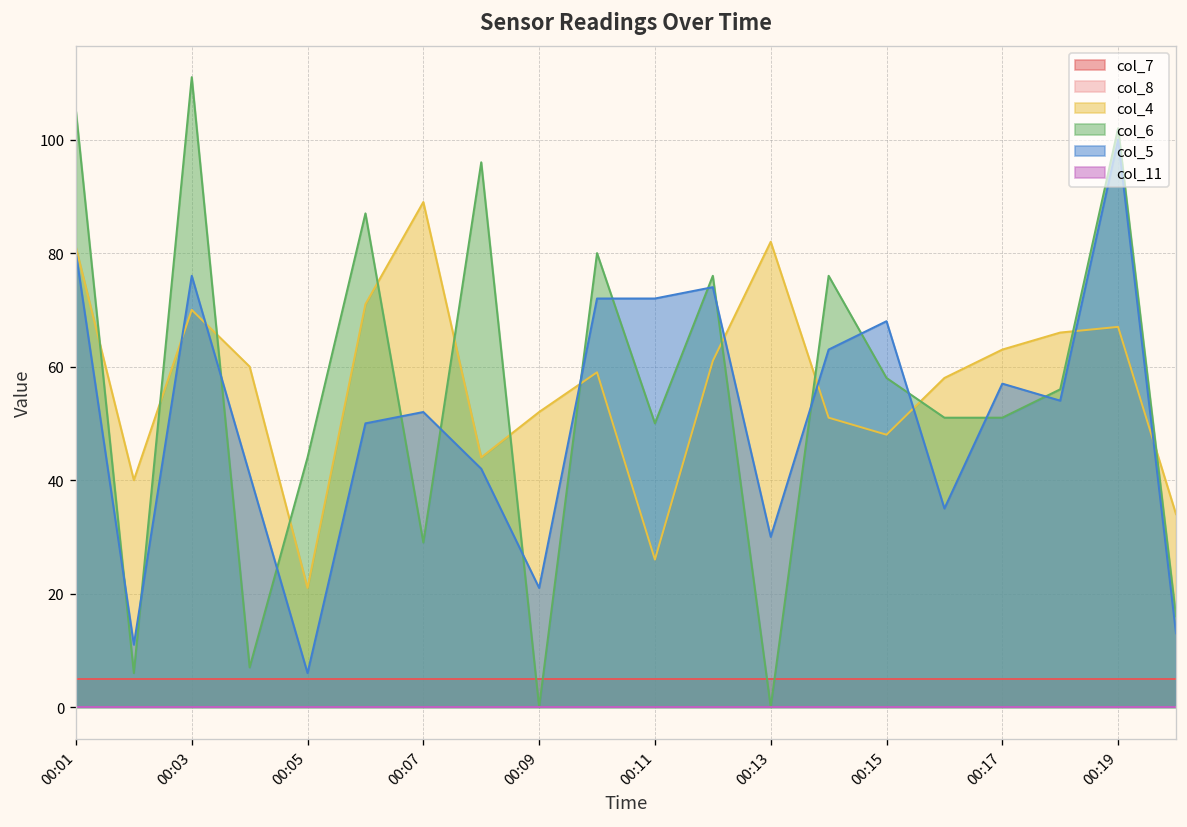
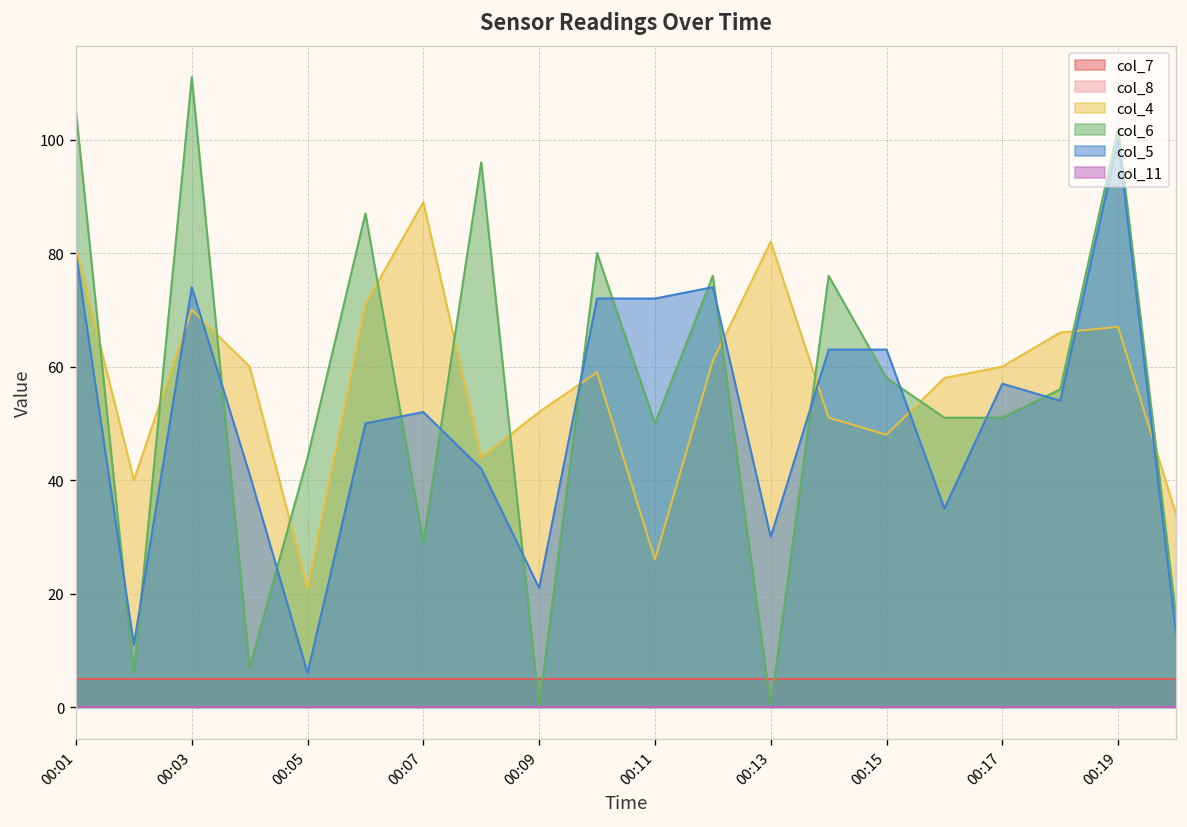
  {
    "col_7": {
      "00:01": 5,
      "00:03": 5,
      "00:05": 5,
      "00:07": 5,
      "00:09": 5,
      "00:11": 5,
      "00:13": 5,
      "00:15": 5,
      "00:17": 5,
      "00:19": 5
    },
    "col_11": {
      "00:01": 0,
      "00:03": 0,
      "00:05": 0,
      "00:07": 0,
      "00:11": 0,
      "00:15": 0,
      "00:17": 0,
      "00:19": 0
    },
    "col_4": {
      "00:01": 81,
      "00:03": 70,
      "00:05": 21,
      "00:07": 89,
      "00:09": 52,
      "00:11": 26,
      "00:13": 82,
      "00:15": 48,
-     "00:17": 63,
+     "00:17": 60,
      "00:19": 67
    },
    "col_6": {
      "00:01": 105,
      "00:03": 111,
      "00:05": 44,
      "00:07": 29,
      "00:11": 50,
      "00:15": 58,
      "00:17": 51
    },
    "col_5": {
      "00:01": 80,
-     "00:03": 76,
+     "00:03": 74,
      "00:05": 6,
      "00:07": 52,
      "00:09": 21,
      "00:11": 72,
      "00:13": 30,
-     "00:15": 68,
+     "00:15": 63,
      "00:17": 57
    }
  }
